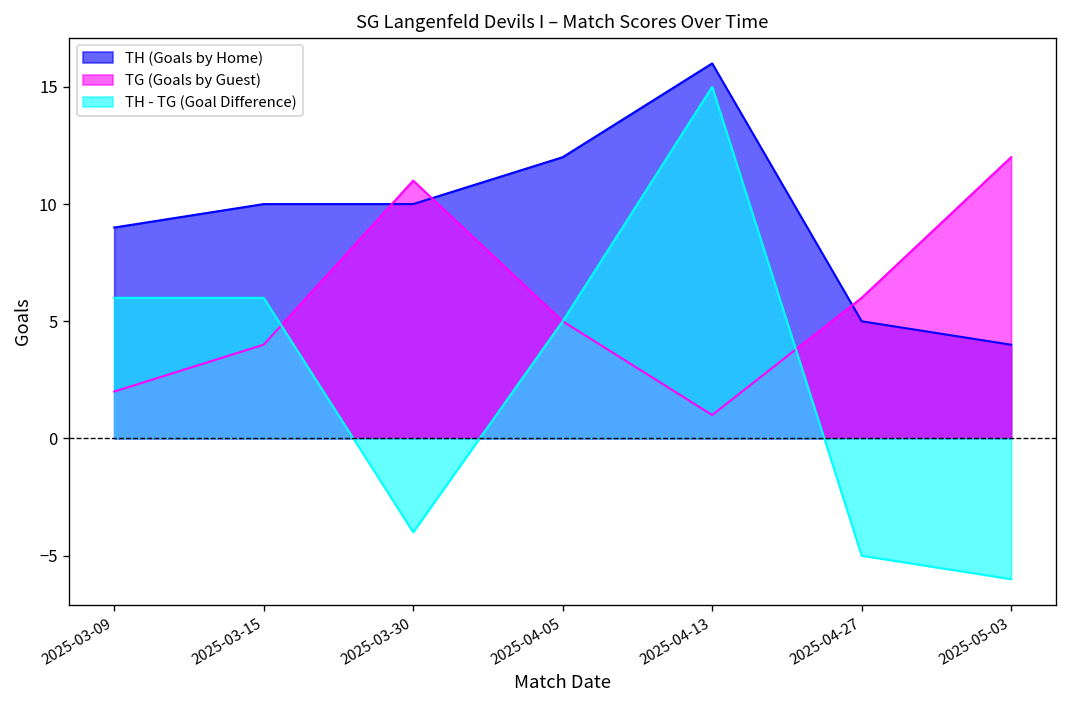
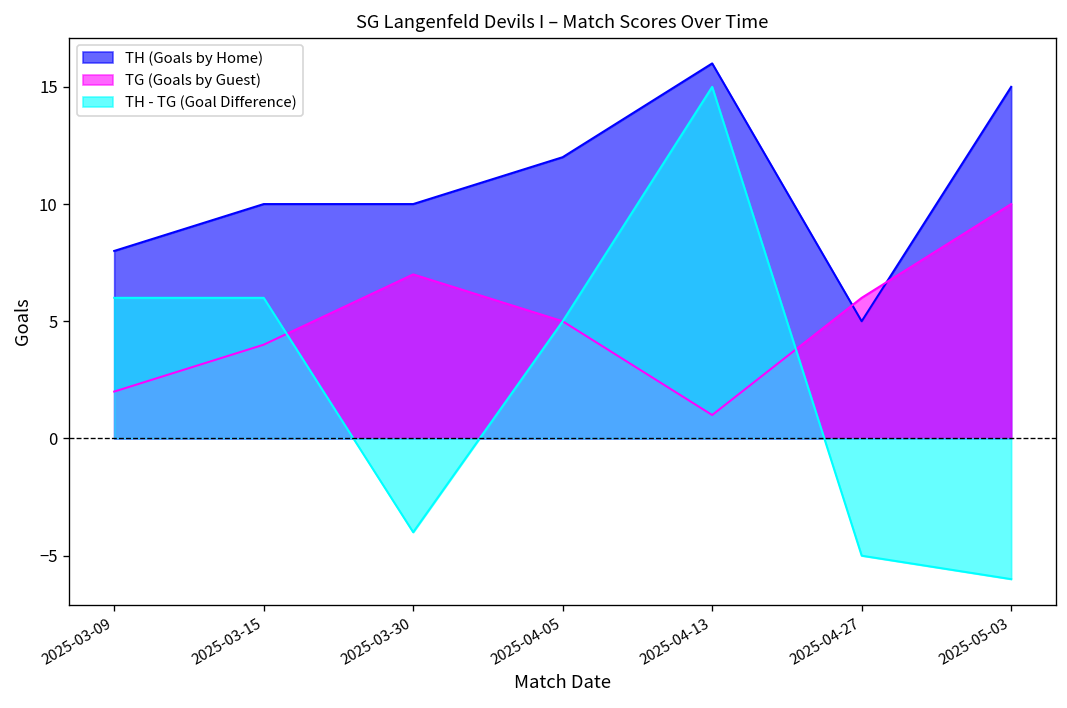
  {
    "TH (Goals by Home)": {
-     "2025-03-09": 9,
+     "2025-03-09": 8,
      "2025-03-15": 10,
      "2025-03-30": 10,
      "2025-04-05": 12,
      "2025-04-13": 16,
      "2025-04-27": 5,
-     "2025-05-03": 4
+     "2025-05-03": 15
    },
    "TG (Goals by Guest)": {
      "2025-03-09": 2,
      "2025-03-15": 4,
-     "2025-03-30": 11,
+     "2025-03-30": 7,
      "2025-04-13": 1,
      "2025-04-27": 6,
-     "2025-05-03": 12
+     "2025-05-03": 10
    }
  }
